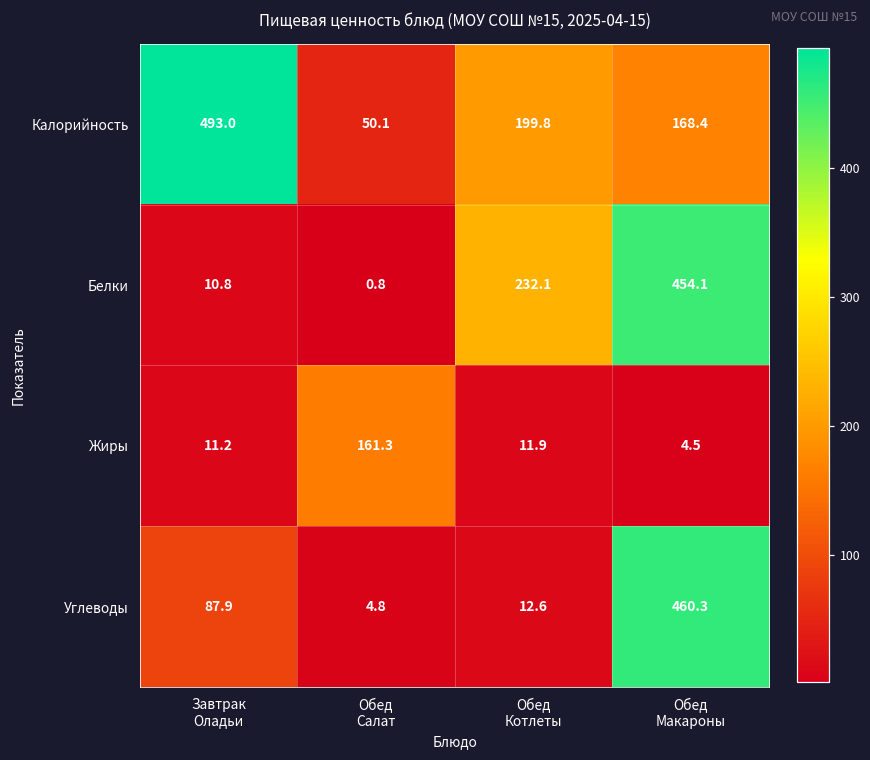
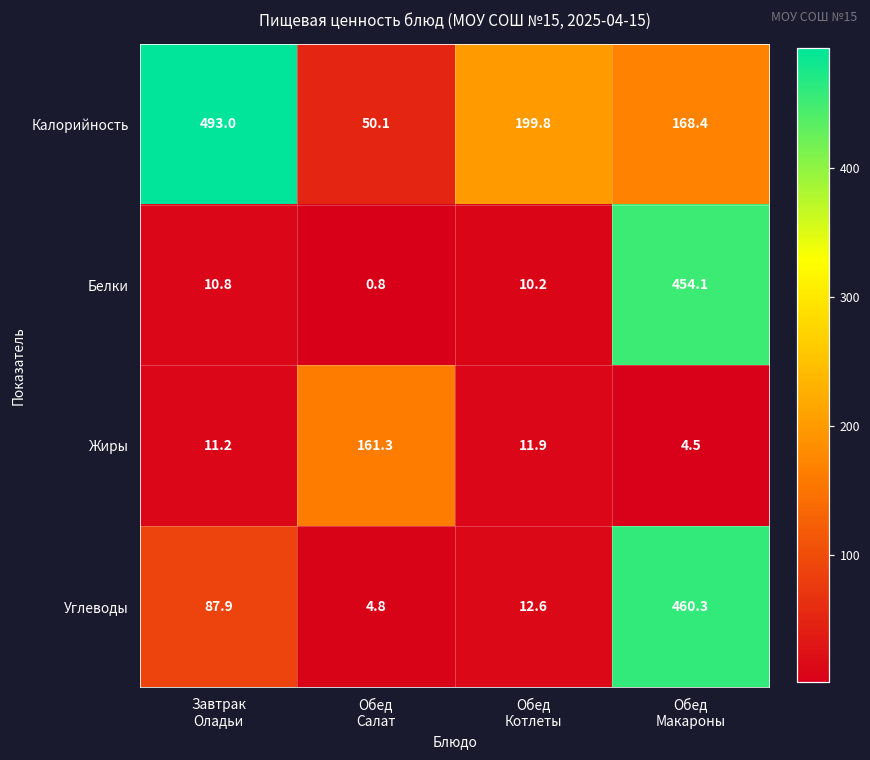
  {
    "Калорийность": {
      "Завтрак Оладьи": 493.0,
      "Обед Салат": 50.1,
      "Обед Котлеты": 199.8,
      "Обед Макароны": 168.4
    },
    "Белки": {
      "Завтрак Оладьи": 10.8,
      "Обед Салат": 0.8,
-     "Обед Котлеты": 232.1,
+     "Обед Котлеты": 10.2,
      "Обед Макароны": 454.1
    },
    "Жиры": {
      "Завтрак Оладьи": 11.2,
      "Обед Салат": 161.3,
      "Обед Котлеты": 11.9,
      "Обед Макароны": 4.5
    },
    "Углеводы": {
      "Завтрак Оладьи": 87.9,
      "Обед Салат": 4.8,
      "Обед Котлеты": 12.6,
      "Обед Макароны": 460.3
    }
  }
